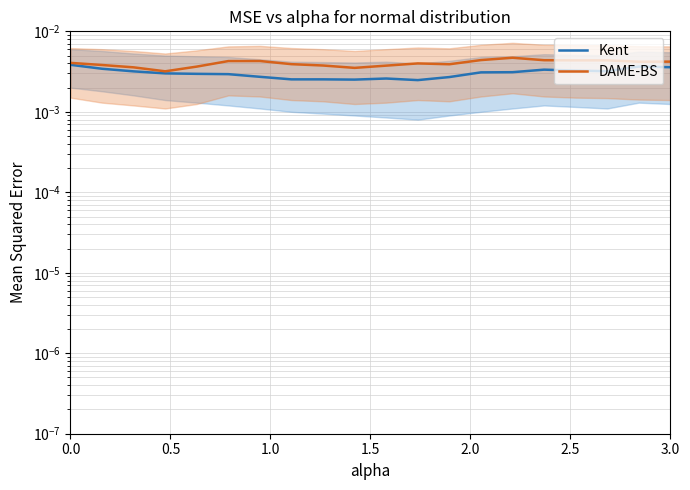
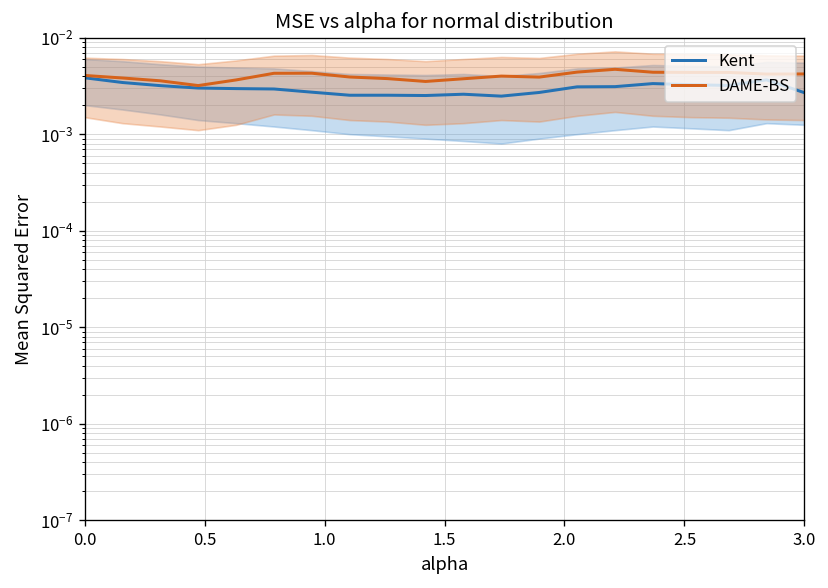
  {
    "Kent": {
-     "3.0": 0.004
+     "3.0": 0.0027
    },
    "DAME-BS": {
      "3.0": 0.004
    }
  }
